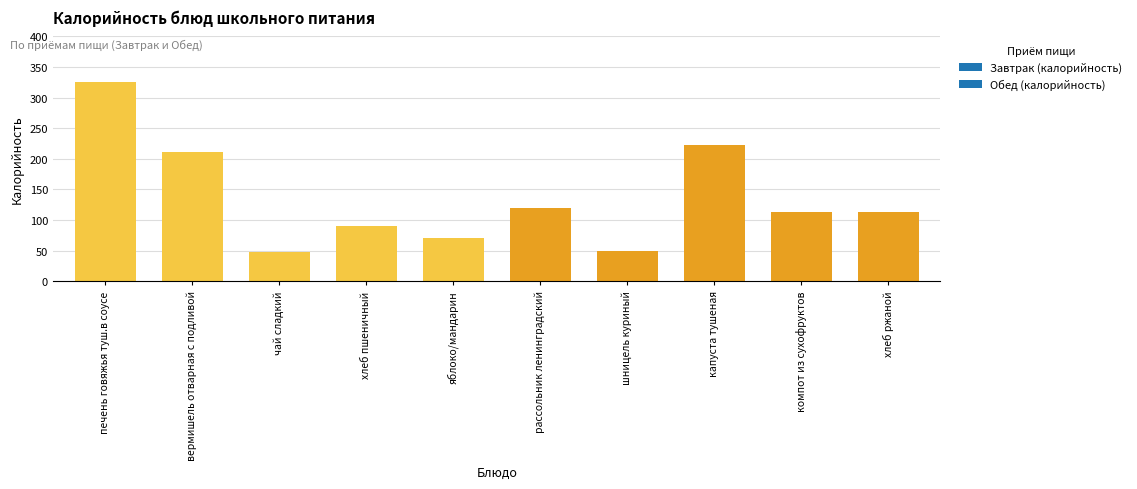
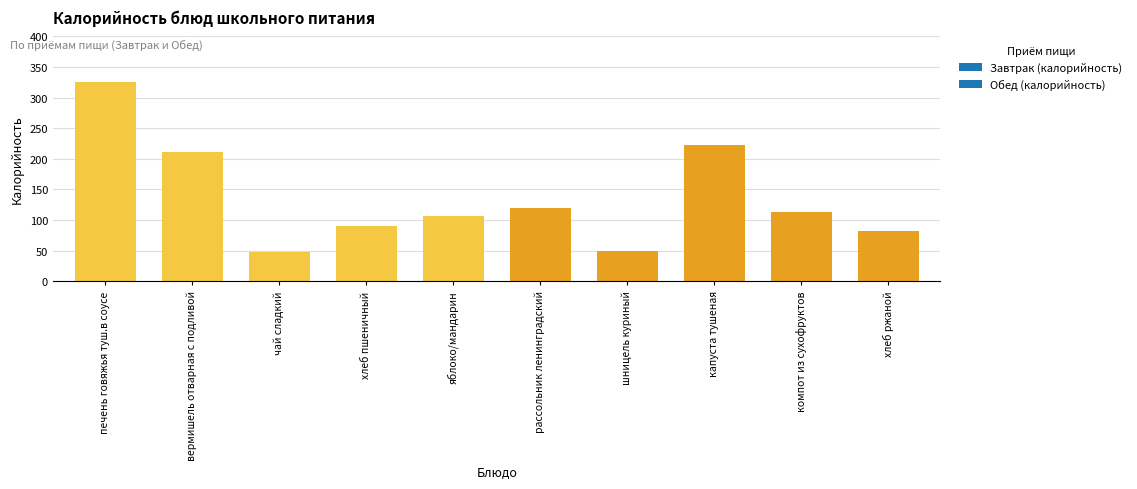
  {
    "печень говяжья туш.в соусе": 330,
    "вермишель отварная с подливой": 210,
    "чай сладкий": 50,
    "хлеб пшеничный": 90,
-   "яблоко/мандарин": 70,
+   "яблоко/мандарин": 110,
    "рассольник ленинградский": 120,
    "шницель куриный": 50,
    "капуста тушеная": 220,
    "компот из сухофруктов": 110,
-   "хлеб ржаной": 110
+   "хлеб ржаной": 80
  }
